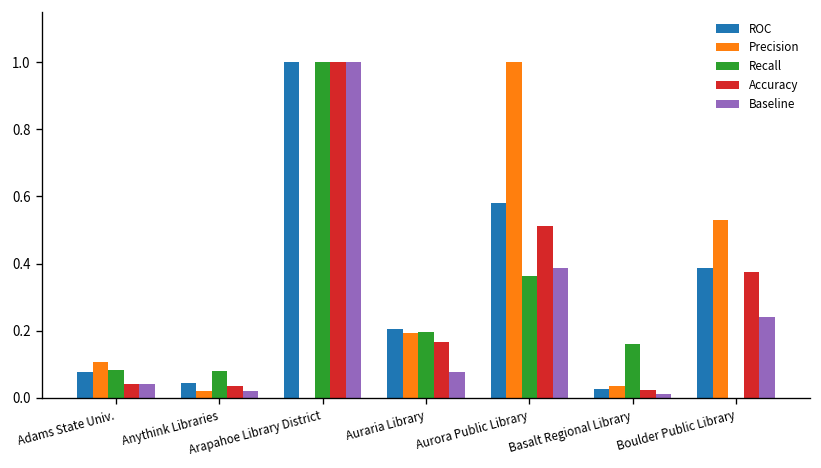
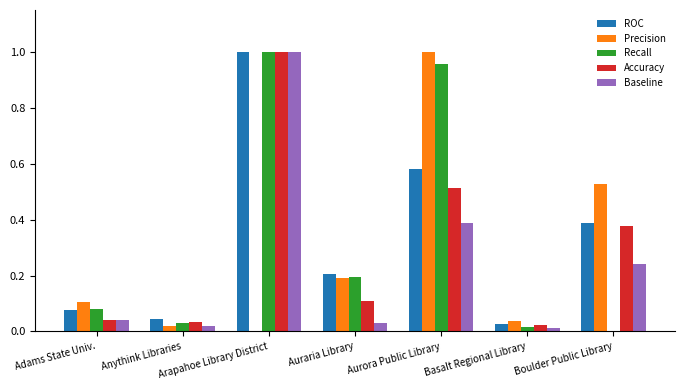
  {
    "ROC": {
      "Adams State Univ.": 0.08,
      "Anythink Libraries": 0.04,
      "Arapahoe Library District": 1.00,
      "Auraria Library": 0.20,
      "Aurora Public Library": 0.58,
      "Basalt Regional Library": 0.03,
      "Boulder Public Library": 0.39
    },
    "Precision": {
      "Adams State Univ.": 0.11,
      "Anythink Libraries": 0.02,
      "Arapahoe Library District": 0.00,
      "Auraria Library": 0.19,
      "Aurora Public Library": 1.00,
      "Basalt Regional Library": 0.04,
      "Boulder Public Library": 0.53
    },
    "Recall": {
      "Adams State Univ.": 0.08,
-     "Anythink Libraries": 0.08,
+     "Anythink Libraries": 0.03,
      "Arapahoe Library District": 1.00,
      "Auraria Library": 0.19,
-     "Aurora Public Library": 0.36,
-     "Basalt Regional Library": 0.16,
+     "Aurora Public Library": 0.96,
+     "Basalt Regional Library": 0.02,
      "Boulder Public Library": 0.00
    },
    "Accuracy": {
      "Adams State Univ.": 0.04,
      "Anythink Libraries": 0.03,
      "Arapahoe Library District": 1.00,
-     "Auraria Library": 0.17,
+     "Auraria Library": 0.11,
      "Aurora Public Library": 0.51,
      "Basalt Regional Library": 0.02,
      "Boulder Public Library": 0.38
    },
    "Baseline": {
      "Adams State Univ.": 0.04,
      "Anythink Libraries": 0.02,
      "Arapahoe Library District": 1.00,
-     "Auraria Library": 0.08,
+     "Auraria Library": 0.03,
      "Aurora Public Library": 0.39,
      "Basalt Regional Library": 0.01,
      "Boulder Public Library": 0.24
    }
  }
